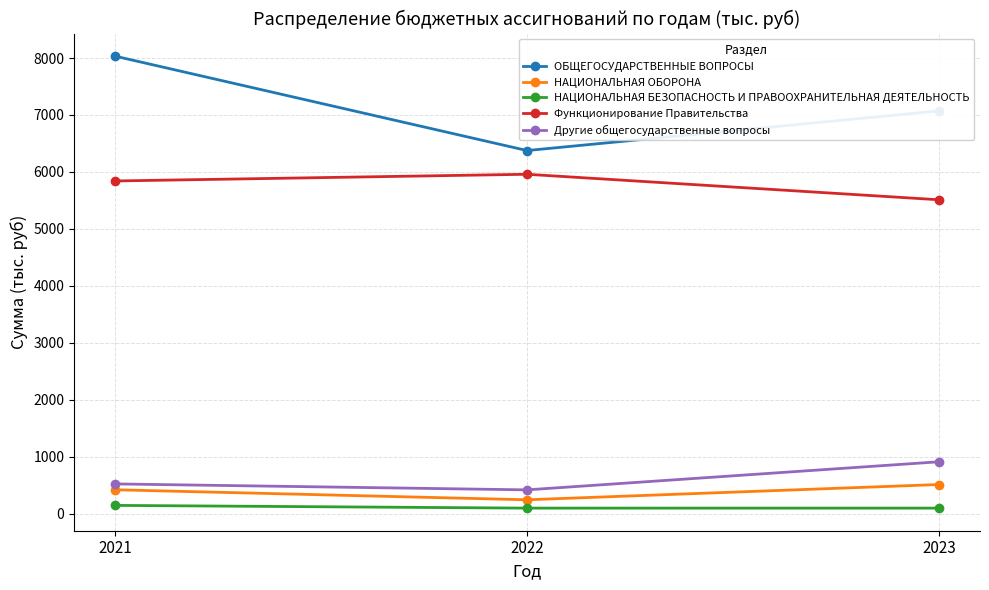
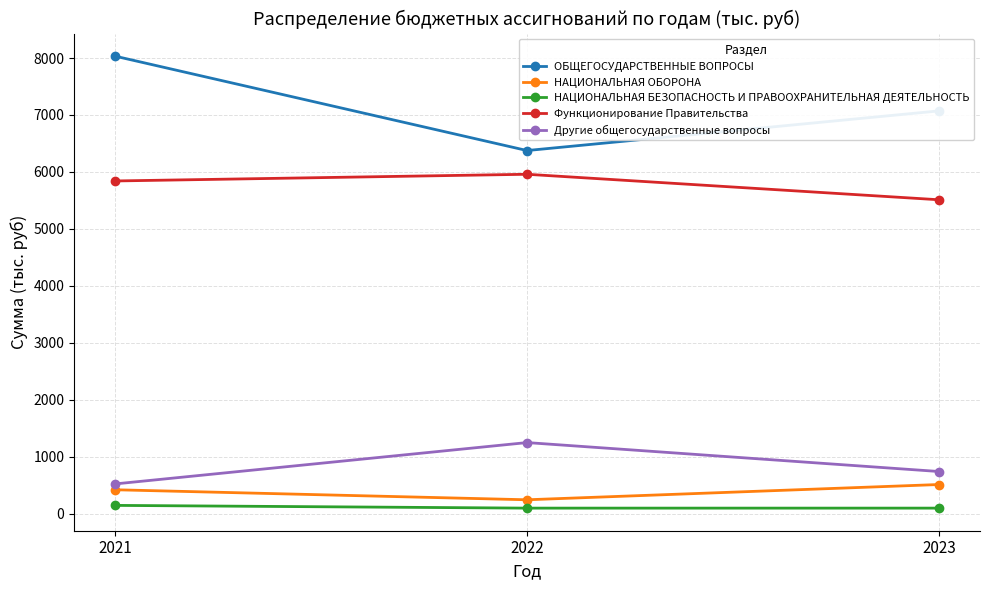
  {
    "ОБЩЕГОСУДАРСТВЕННЫЕ ВОПРОСЫ": {
      "2021": 8000,
      "2022": 6400
    },
    "НАЦИОНАЛЬНАЯ ОБОРОНА": {
      "2021": 400,
      "2022": 200,
      "2023": 500
    },
    "НАЦИОНАЛЬНАЯ БЕЗОПАСНОСТЬ И ПРАВООХРАНИТЕЛЬНАЯ ДЕЯТЕЛЬНОСТЬ": {
      "2021": 100,
      "2022": 100,
      "2023": 100
    },
    "Функционирование Правительства": {
      "2021": 5800,
      "2022": 6000,
      "2023": 5500
    },
    "Другие общегосударственные вопросы": {
      "2021": 500,
-     "2022": 400,
-     "2023": 900
+     "2022": 1200,
+     "2023": 700
    }
  }
